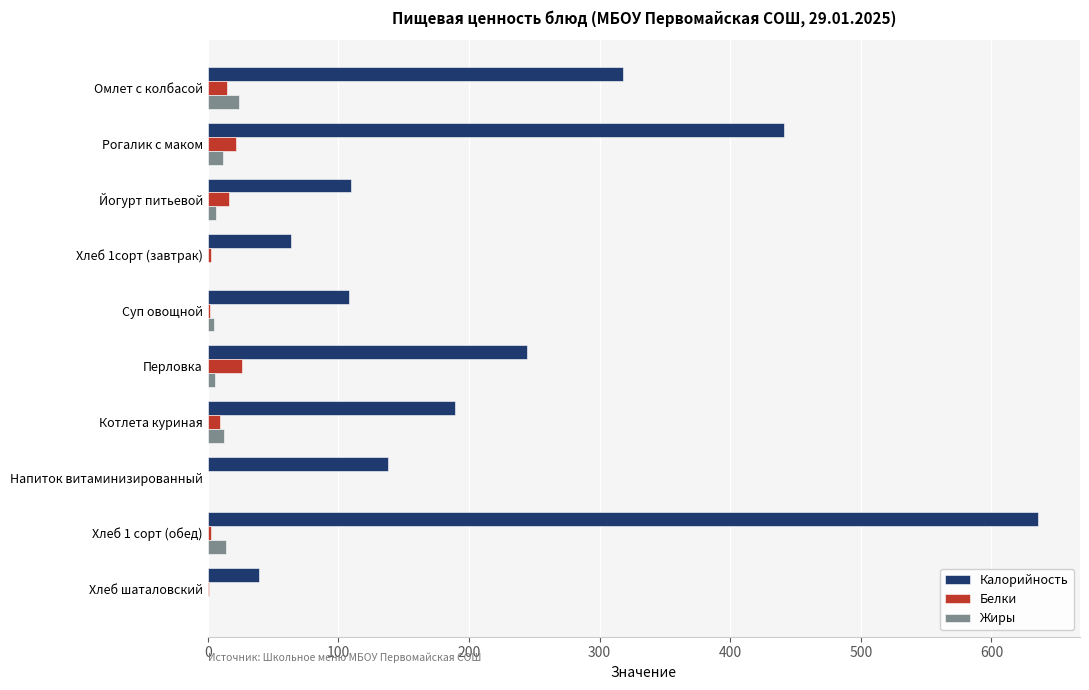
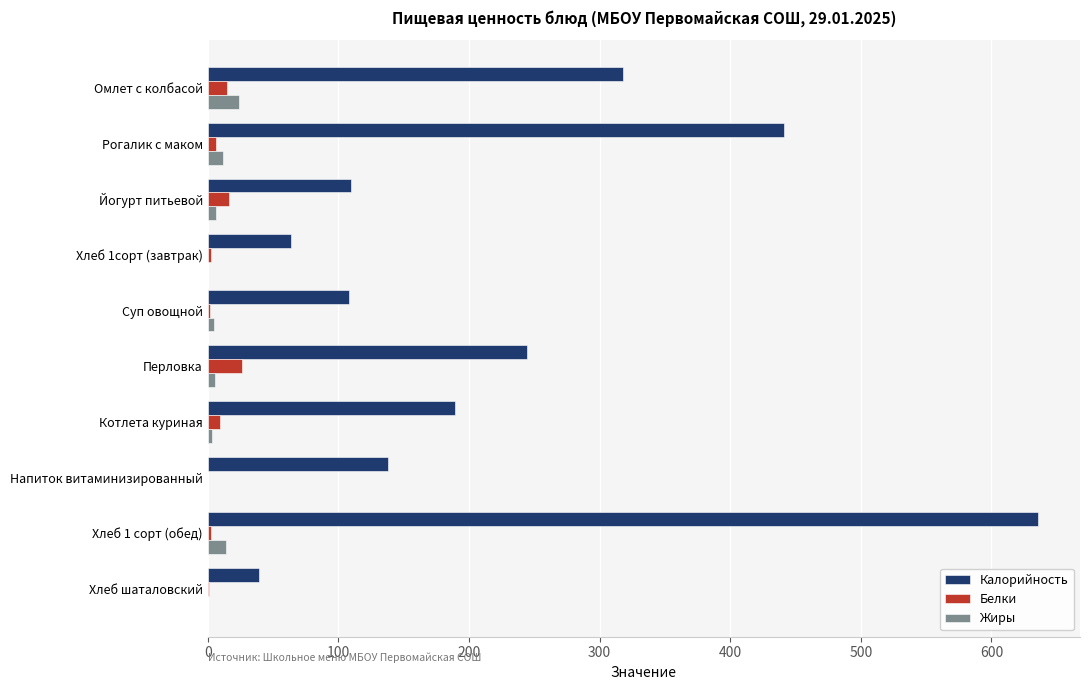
  {
    "Калорийность": {
      "Омлет с колбасой": 318,
      "Рогалик с маком": 441,
      "Йогурт питьевой": 110,
      "Хлеб 1сорт (завтрак)": 64,
      "Суп овощной": 108,
      "Перловка": 245,
      "Котлета куриная": 189,
      "Напиток витаминизированный": 138,
      "Хлеб 1 сорт (обед)": 636,
      "Хлеб шаталовский": 39
    },
    "Белки": {
      "Омлет с колбасой": 15,
-     "Рогалик с маком": 22,
+     "Рогалик с маком": 6,
      "Йогурт питьевой": 17,
      "Хлеб 1сорт (завтрак)": 2,
      "Перловка": 26,
      "Котлета куриная": 10,
      "Напиток витаминизированный": 0,
      "Хлеб 1 сорт (обед)": 2
    },
    "Жиры": {
      "Омлет с колбасой": 24,
      "Рогалик с маком": 12,
      "Йогурт питьевой": 6,
      "Суп овощной": 5,
      "Перловка": 6,
-     "Котлета куриная": 13,
+     "Котлета куриная": 4,
      "Напиток витаминизированный": 0,
      "Хлеб 1 сорт (обед)": 14
    }
  }
